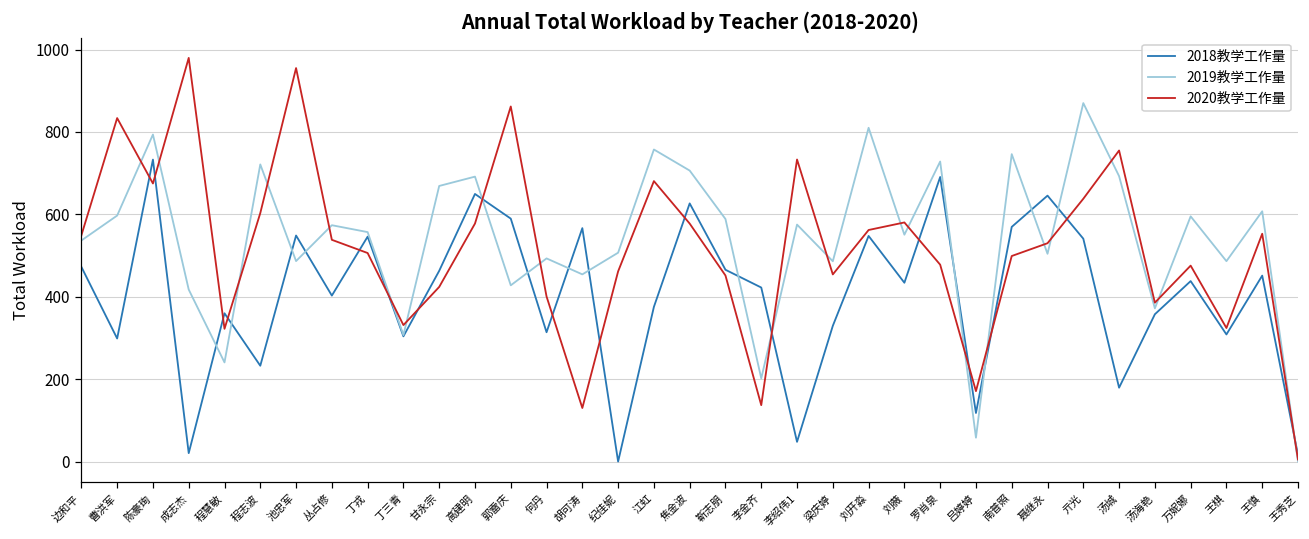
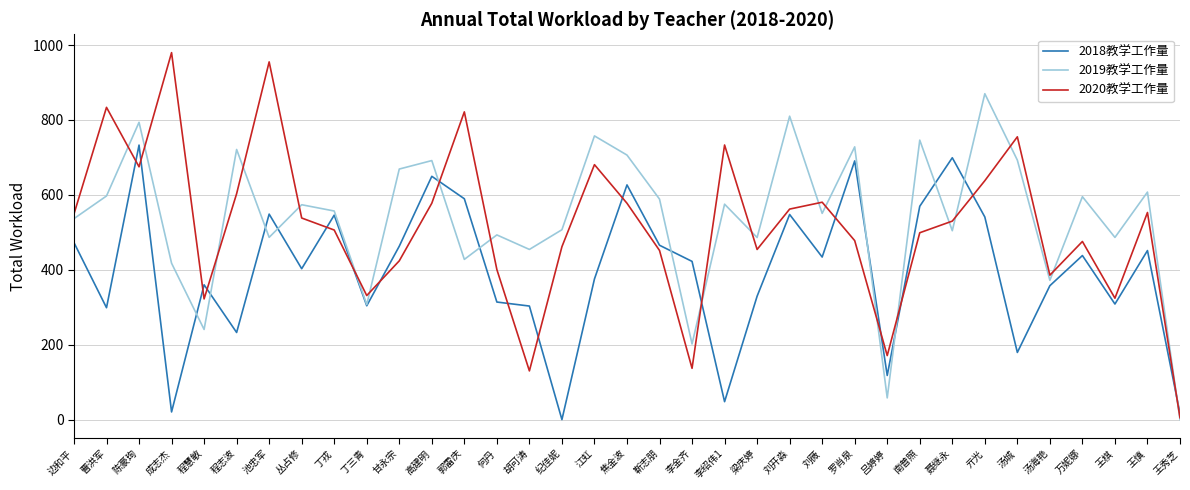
  {
    "2018教学工作量": {
      "边和平": 470,
      "曹洪军": 300,
      "陈豪珣": 730,
      "成志杰": 20,
      "程慧敏": 360,
      "程志波": 230,
      "池忠军": 550,
      "丛占修": 400,
      "丁戎": 550,
      "甘永宗": 460,
      "高建明": 650,
      "郭雷庆": 590,
      "何丹": 310,
-     "胡可涛": 570,
+     "胡可涛": 300,
      "纪佳妮": 0,
      "江虹": 380,
      "焦金波": 630,
      "靳志朋": 470,
      "李金齐": 420,
      "李绍伟1": 50,
      "梁庆婷": 330,
      "刘开淼": 550,
      "刘薇": 430,
      "罗肖泉": 690,
      "吕婷婷": 120,
      "南普照": 570,
-     "聂继永": 650,
+     "聂继永": 700,
      "亓光": 540,
      "汤城": 180,
      "汤海艳": 360,
      "万妮娜": 440,
      "王棋": 310,
      "王慎": 450,
      "王秀芝": 20
    },
    "2019教学工作量": {
      "边和平": 540,
      "曹洪军": 600,
      "陈豪珣": 790,
      "成志杰": 420,
      "程慧敏": 240,
      "程志波": 720,
      "池忠军": 490,
      "丛占修": 570,
      "丁戎": 560,
      "甘永宗": 670,
      "高建明": 690,
      "郭雷庆": 430,
      "何丹": 490,
      "胡可涛": 450,
      "纪佳妮": 510,
      "江虹": 760,
      "焦金波": 710,
      "靳志朋": 590,
      "李金齐": 200,
      "李绍伟1": 580,
      "梁庆婷": 490,
      "刘开淼": 810,
      "刘薇": 550,
      "罗肖泉": 730,
      "吕婷婷": 60,
      "南普照": 750,
      "聂继永": 500,
      "亓光": 870,
      "汤城": 690,
      "汤海艳": 370,
      "万妮娜": 600,
      "王棋": 490,
      "王慎": 610
    },
    "2020教学工作量": {
      "边和平": 550,
      "曹洪军": 830,
      "陈豪珣": 670,
      "成志杰": 980,
      "程慧敏": 320,
      "程志波": 600,
      "池忠军": 960,
      "丛占修": 540,
      "丁戎": 510,
      "丁三青": 330,
      "甘永宗": 420,
      "高建明": 580,
-     "郭雷庆": 860,
+     "郭雷庆": 820,
      "何丹": 400,
      "胡可涛": 130,
      "纪佳妮": 460,
      "江虹": 680,
      "焦金波": 580,
      "靳志朋": 450,
      "李金齐": 140,
      "李绍伟1": 730,
      "梁庆婷": 450,
      "刘开淼": 560,
      "刘薇": 580,
      "罗肖泉": 480,
      "吕婷婷": 170,
      "南普照": 500,
      "聂继永": 530,
      "亓光": 640,
      "汤城": 750,
      "汤海艳": 390,
      "万妮娜": 480,
      "王棋": 320,
      "王慎": 550
    }
  }
